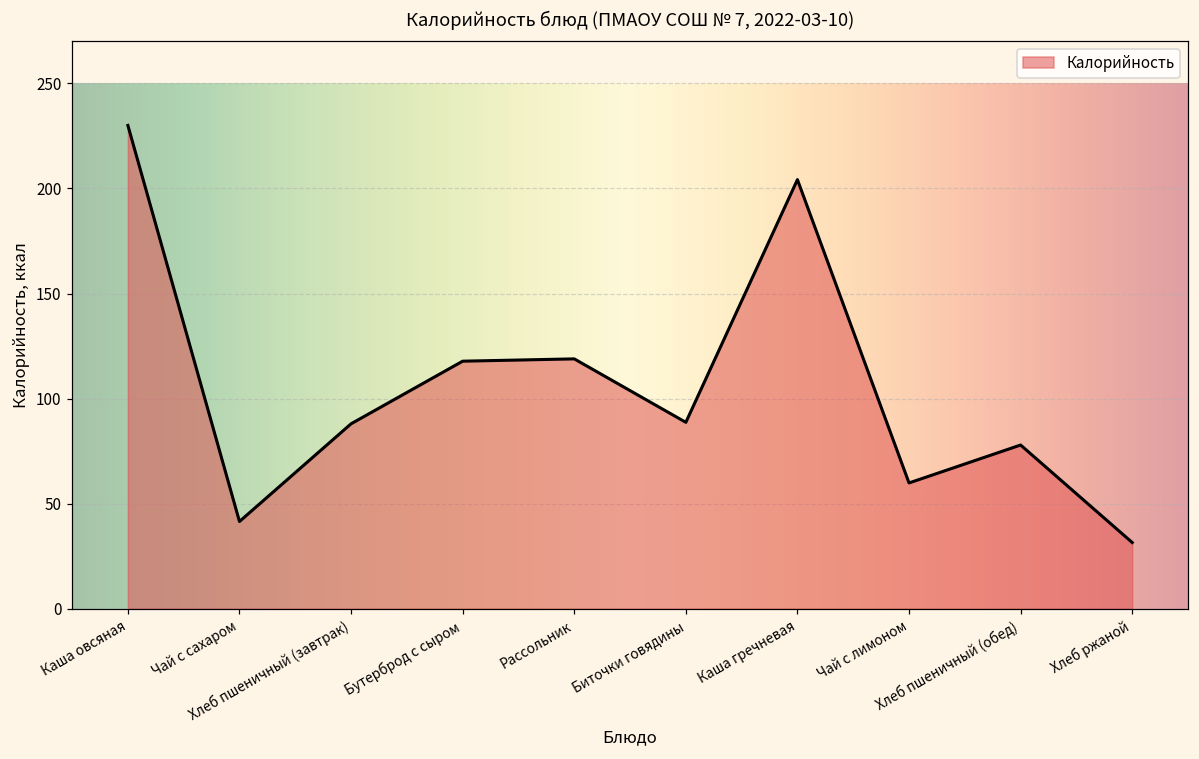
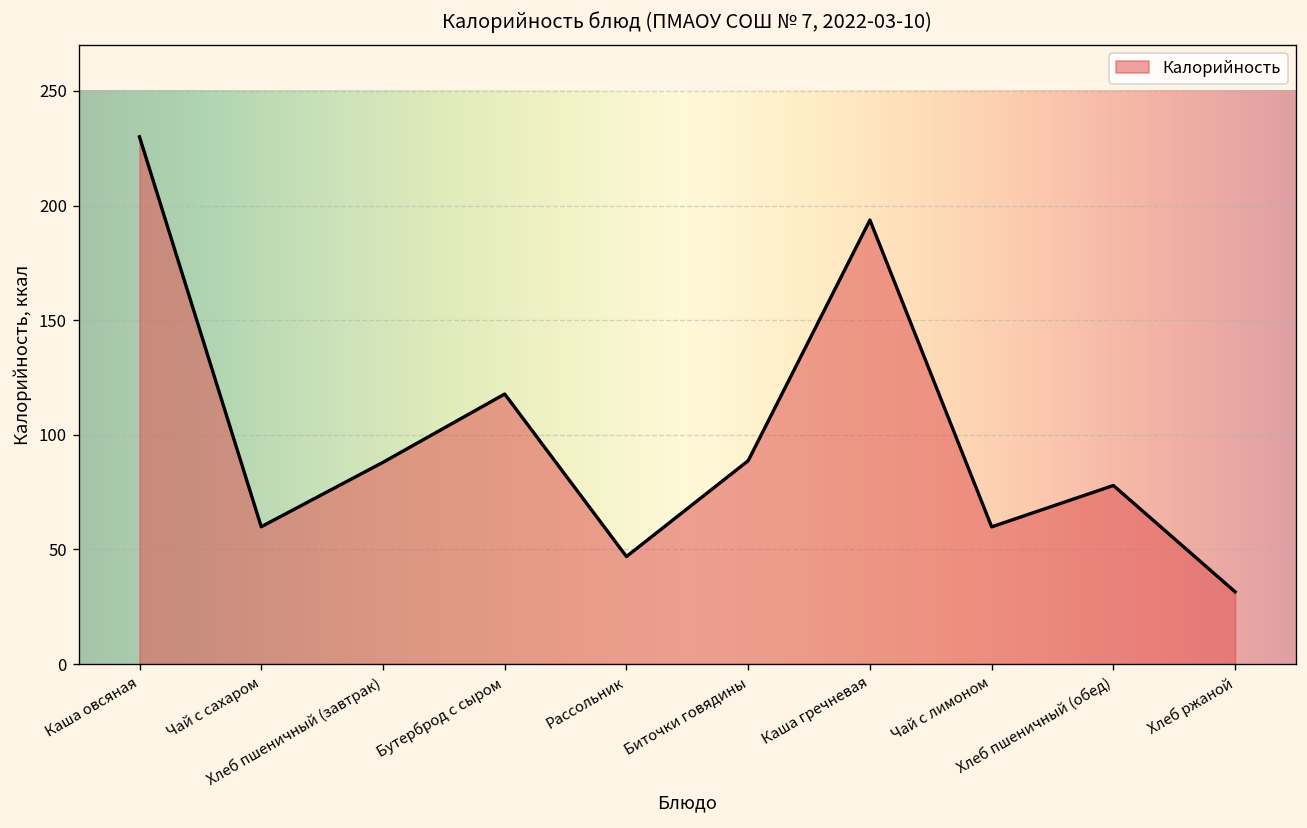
  {
    "Каша овсяная": 230,
-   "Чай с сахаром": 42,
+   "Чай с сахаром": 60,
    "Хлеб пшеничный (завтрак)": 88,
    "Бутерброд с сыром": 118,
-   "Рассольник": 119,
+   "Рассольник": 47,
    "Биточки говядины": 89,
-   "Каша гречневая": 204,
+   "Каша гречневая": 194,
    "Чай с лимоном": 60,
    "Хлеб пшеничный (обед)": 78,
    "Хлеб ржаной": 32
  }
